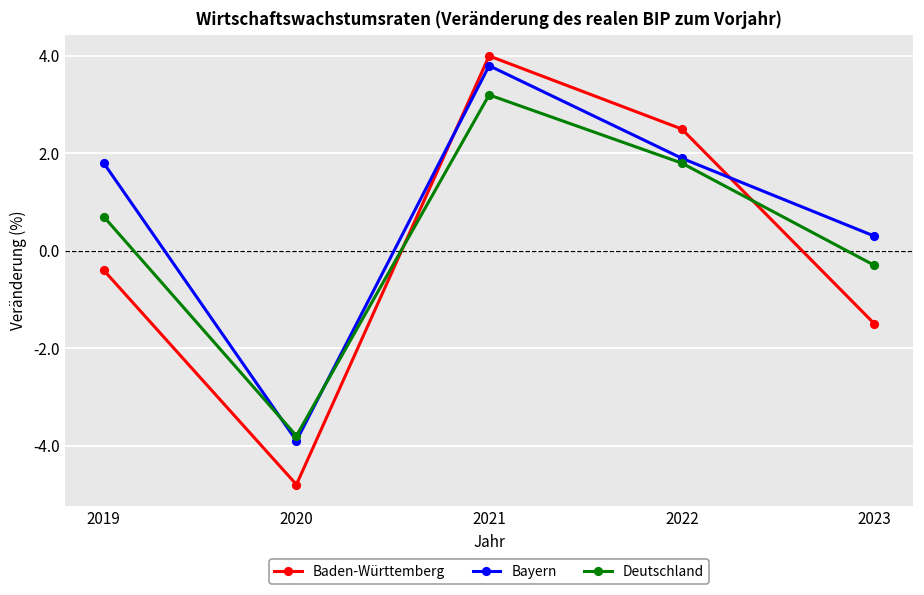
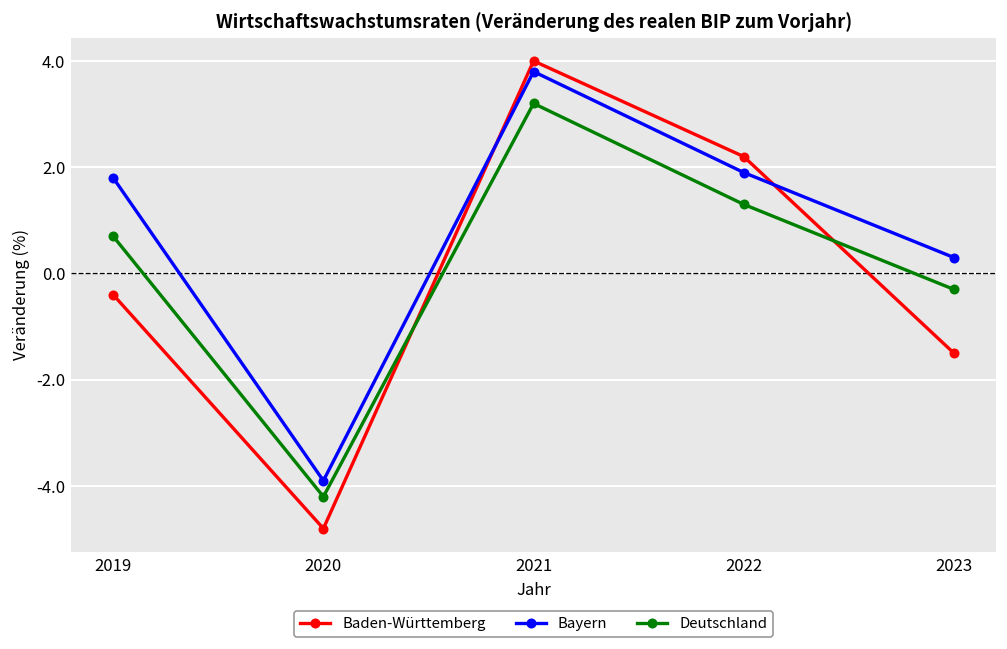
  {
    "Baden-Württemberg": {
      "2019": -0.4,
      "2020": -4.8,
      "2021": 4.0,
-     "2022": 2.5,
+     "2022": 2.2,
      "2023": -1.5
    },
    "Bayern": {
      "2019": 1.8,
      "2020": -3.9,
      "2021": 3.8,
      "2022": 1.9,
      "2023": 0.3
    },
    "Deutschland": {
      "2019": 0.7,
-     "2020": -3.8,
+     "2020": -4.2,
      "2021": 3.2,
-     "2022": 1.8,
+     "2022": 1.3,
      "2023": -0.3
    }
  }
